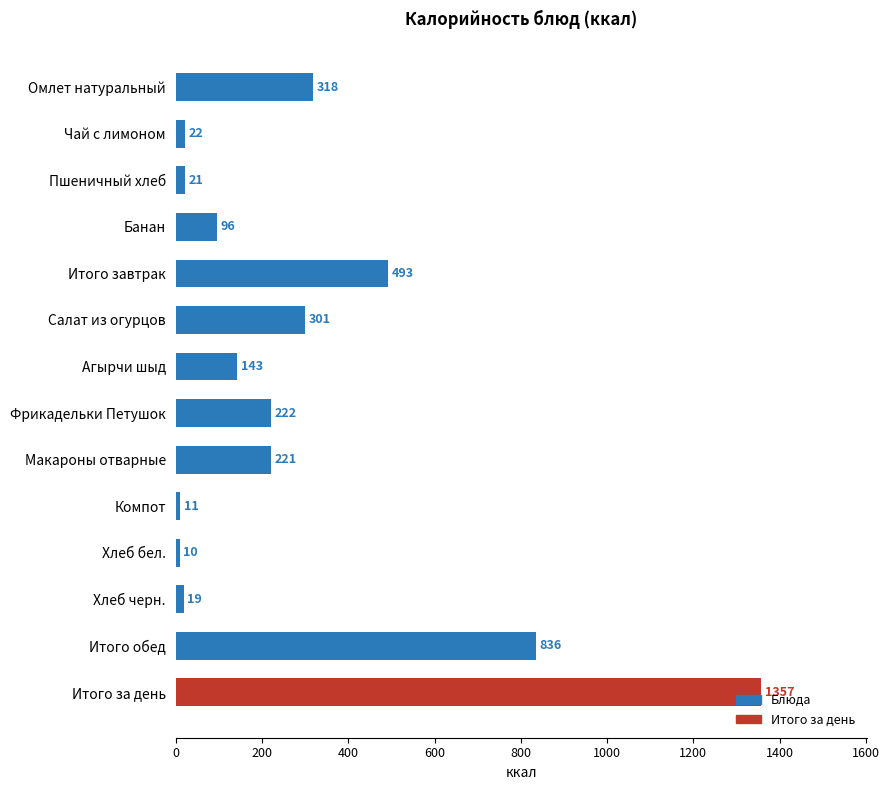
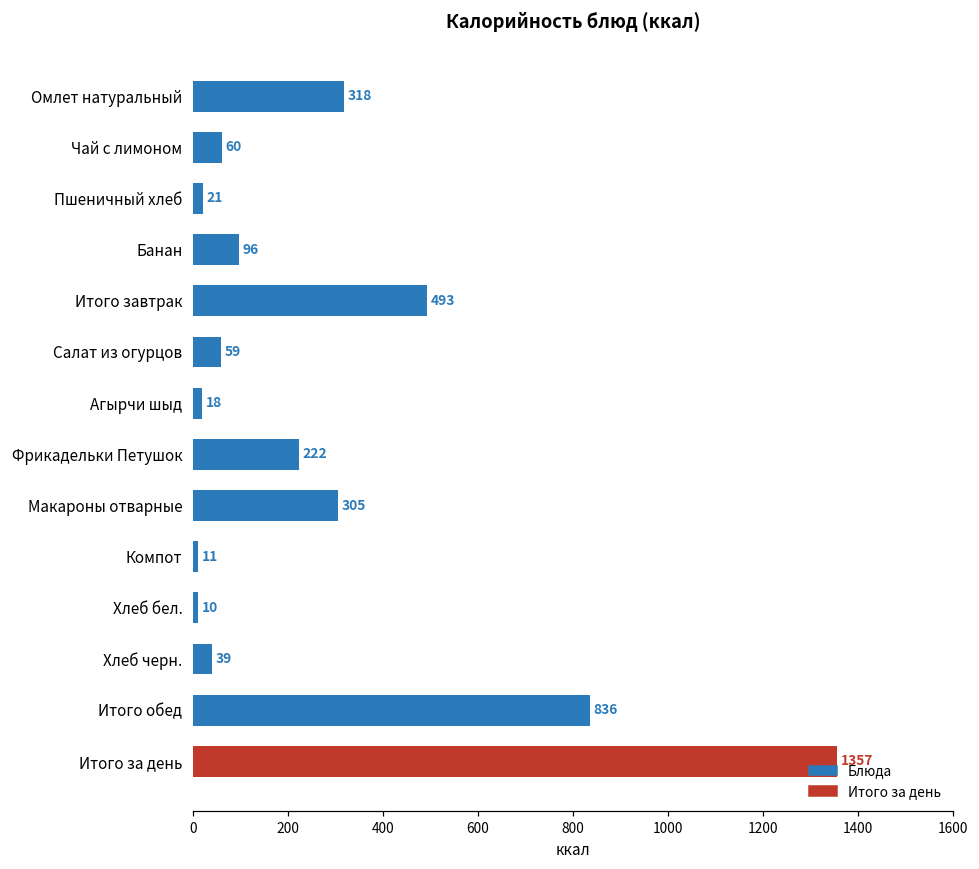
  {
    "Омлет натуральный": 318,
-   "Чай с лимоном": 22,
+   "Чай с лимоном": 60,
    "Пшеничный хлеб": 21,
    "Банан": 96,
    "Итого завтрак": 493,
-   "Салат из огурцов": 301,
-   "Агырчи шыд": 143,
+   "Салат из огурцов": 59,
+   "Агырчи шыд": 18,
    "Фрикадельки Петушок": 222,
-   "Макароны отварные": 221,
+   "Макароны отварные": 305,
    "Компот": 11,
    "Хлеб бел.": 10,
-   "Хлеб черн.": 19,
+   "Хлеб черн.": 39,
    "Итого обед": 836,
    "Итого за день": 1357
  }
